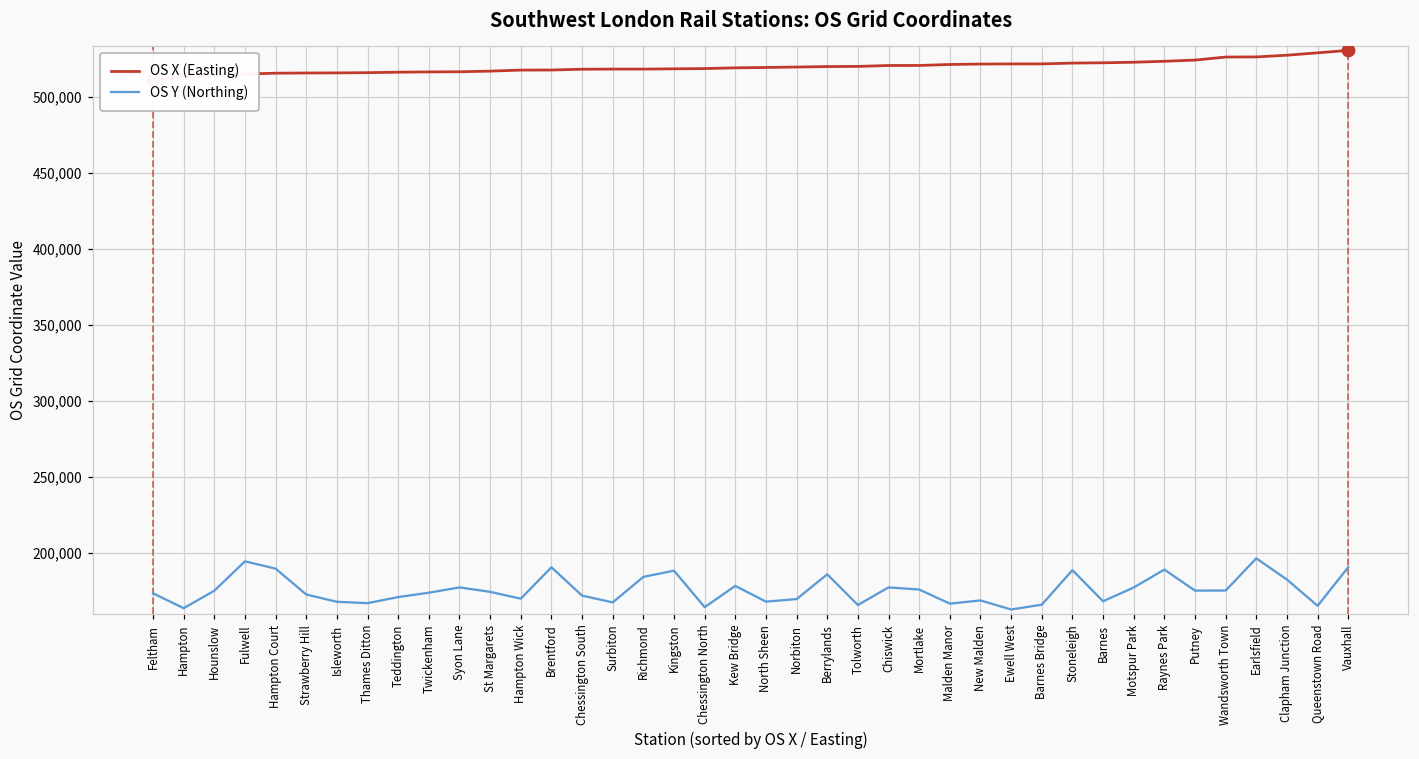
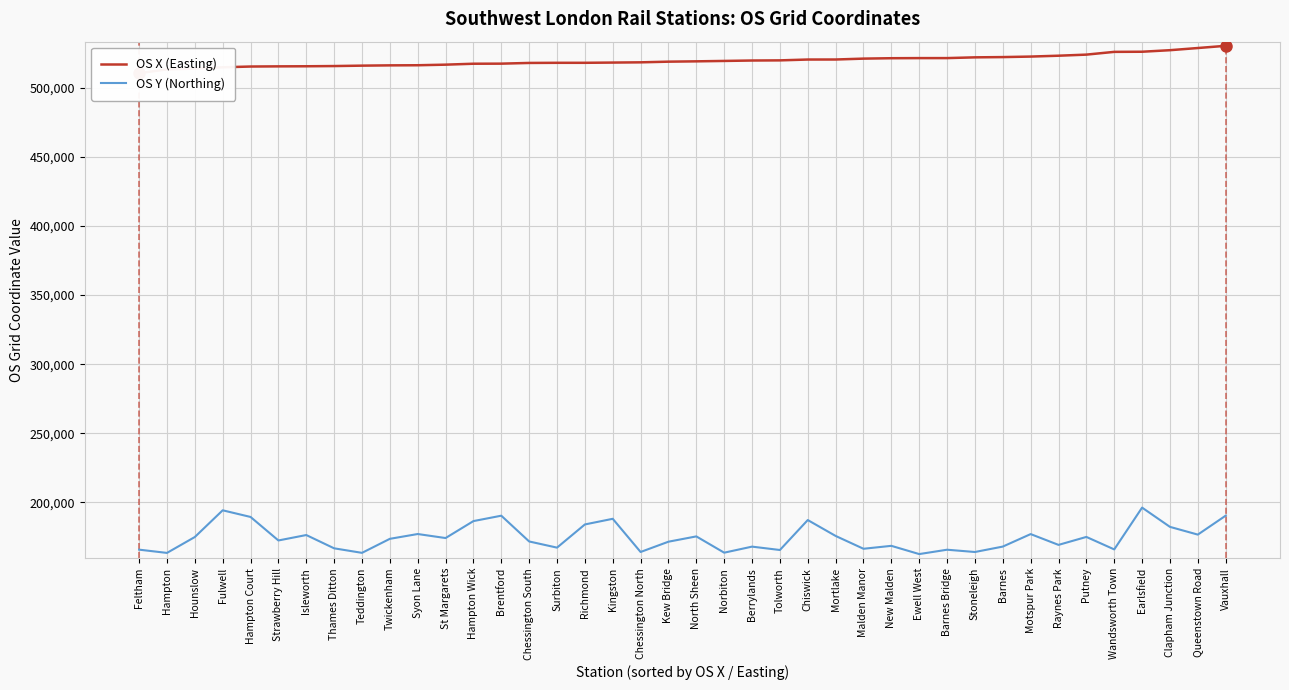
  {
    "OS Y (Northing)": {
-     "Feltham": "173,000",
+     "Feltham": "166,000",
      "Hampton": "163,000",
      "Hounslow": "175,000",
      "Fulwell": "194,000",
      "Hampton Court": "190,000",
      "Strawberry Hill": "173,000",
-     "Isleworth": "168,000",
+     "Isleworth": "176,000",
      "Thames Ditton": "167,000",
-     "Teddington": "171,000",
+     "Teddington": "164,000",
      "Twickenham": "174,000",
      "Syon Lane": "177,000",
      "St Margarets": "174,000",
-     "Hampton Wick": "170,000",
+     "Hampton Wick": "187,000",
      "Brentford": "190,000",
      "Chessington South": "172,000",
      "Surbiton": "167,000",
      "Richmond": "184,000",
      "Kingston": "188,000",
      "Chessington North": "164,000",
-     "Kew Bridge": "178,000",
-     "North Sheen": "168,000",
-     "Norbiton": "169,000",
-     "Berrylands": "186,000",
+     "Kew Bridge": "172,000",
+     "North Sheen": "175,000",
+     "Norbiton": "164,000",
+     "Berrylands": "168,000",
      "Tolworth": "166,000",
-     "Chiswick": "177,000",
+     "Chiswick": "187,000",
      "Mortlake": "176,000",
      "Malden Manor": "166,000",
      "New Malden": "169,000",
      "Ewell West": "163,000",
      "Barnes Bridge": "166,000",
-     "Stoneleigh": "189,000",
+     "Stoneleigh": "164,000",
      "Barnes": "168,000",
      "Motspur Park": "177,000",
-     "Raynes Park": "189,000",
+     "Raynes Park": "169,000",
      "Putney": "175,000",
-     "Wandsworth Town": "175,000",
+     "Wandsworth Town": "166,000",
      "Earlsfield": "196,000",
      "Clapham Junction": "182,000",
-     "Queenstown Road": "165,000",
+     "Queenstown Road": "177,000",
      "Vauxhall": "190,000"
    }
  }
